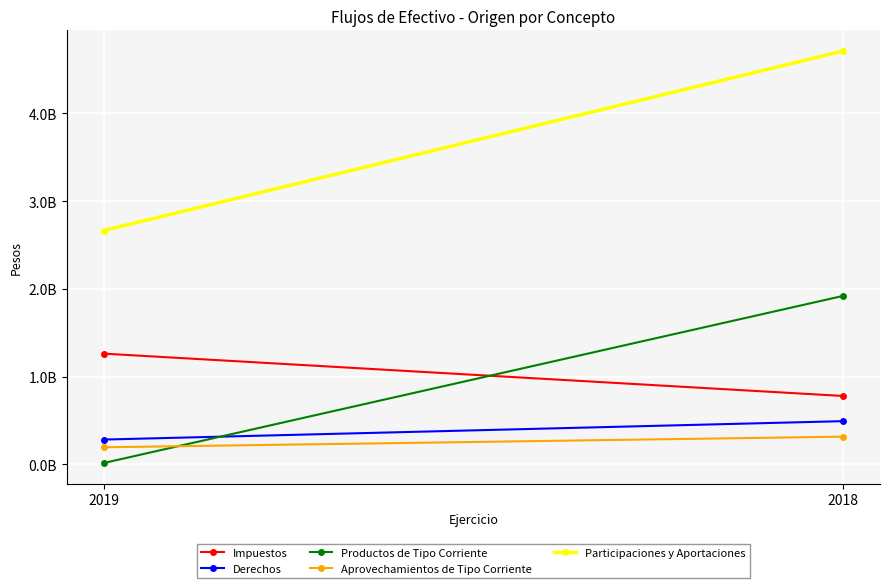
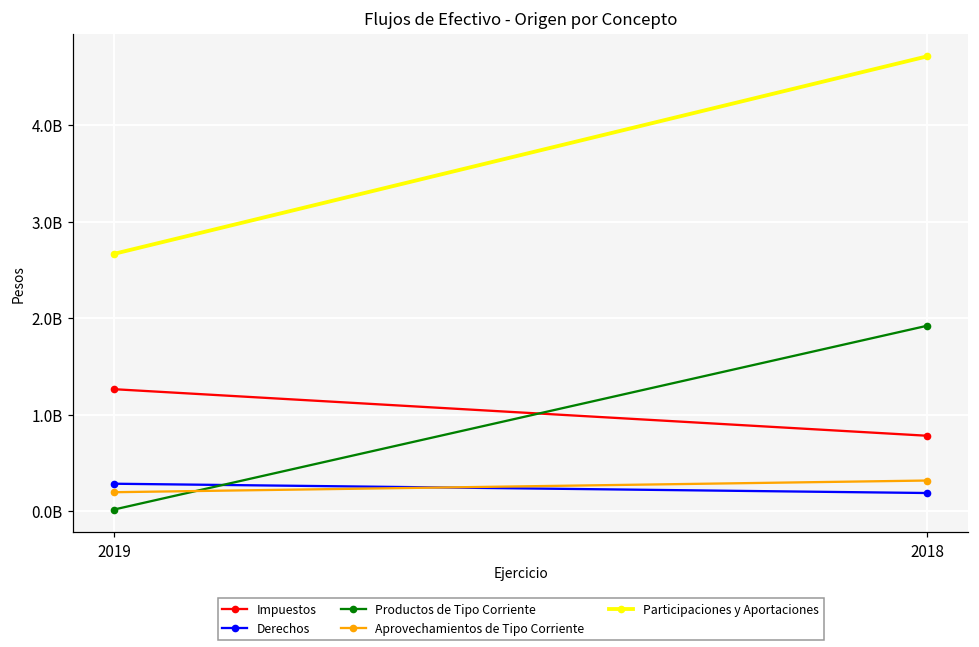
  {
    "Impuestos": {
      "2019": 1300000000,
      "2018": 800000000
    },
    "Derechos": {
      "2019": 300000000,
-     "2018": 500000000
+     "2018": 200000000
    },
    "Productos de Tipo Corriente": {
      "2019": 0,
      "2018": 1900000000
    },
    "Aprovechamientos de Tipo Corriente": {
      "2019": 200000000,
      "2018": 300000000
    },
    "Participaciones y Aportaciones": {
      "2019": 2700000000,
      "2018": 4700000000
    }
  }
